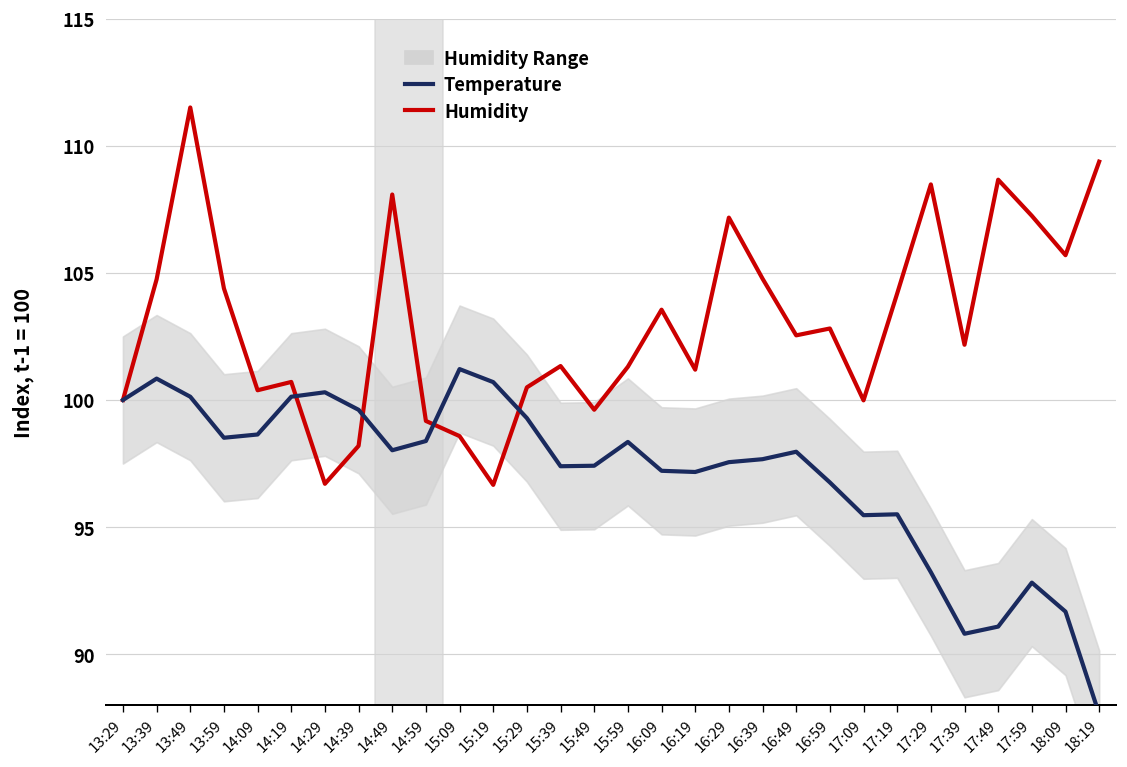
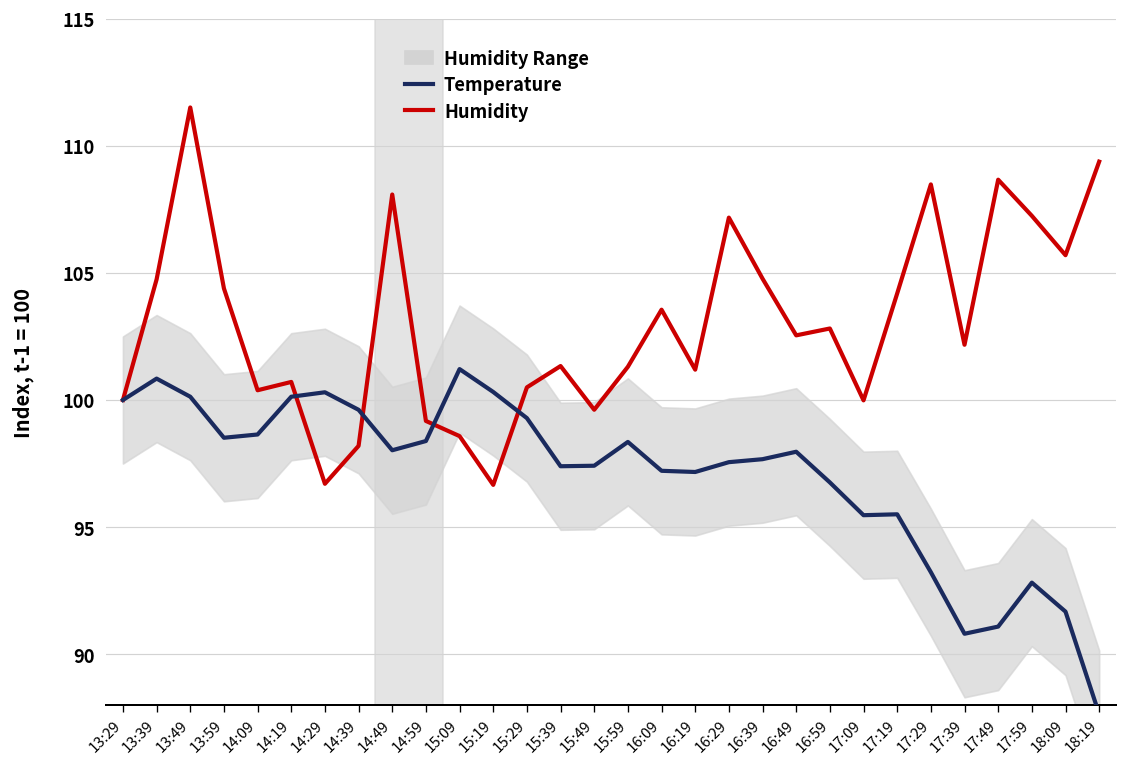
  {
    "Temperature": {
      "13:39": 100.8,
      "13:49": 100.1,
      "13:59": 98.5,
      "14:09": 98.6,
      "14:19": 100.1,
      "14:29": 100.3,
      "14:39": 99.6,
      "14:49": 98.0,
      "14:59": 98.4,
      "15:09": 101.2,
-     "15:19": 100.7,
+     "15:19": 100.3,
      "15:29": 99.3,
      "15:39": 97.4,
      "15:49": 97.4,
      "15:59": 98.4,
      "16:09": 97.2,
      "16:19": 97.2,
      "16:29": 97.6,
      "16:39": 97.7,
      "16:49": 98.0,
      "16:59": 96.8,
      "17:09": 95.5,
      "17:19": 95.5,
      "17:29": 93.2,
      "17:39": 90.8,
      "17:49": 91.1,
      "17:59": 92.8,
      "18:09": 91.7
    },
    "Humidity": {
      "13:39": 104.7,
      "13:49": 111.5,
      "13:59": 104.4,
      "14:09": 100.4,
      "14:19": 100.7,
      "14:29": 96.7,
      "14:39": 98.2,
      "14:49": 108.1,
      "14:59": 99.2,
      "15:09": 98.6,
      "15:19": 96.7,
      "15:29": 100.5,
      "15:39": 101.3,
      "15:49": 99.6,
      "15:59": 101.3,
      "16:09": 103.6,
      "16:19": 101.2,
      "16:29": 107.2,
      "16:39": 104.8,
      "16:49": 102.5,
      "16:59": 102.8,
      "17:09": 100.0,
      "17:19": 104.2,
      "17:29": 108.5,
      "17:39": 102.2,
      "17:49": 108.7,
      "17:59": 107.2,
      "18:09": 105.7,
      "18:19": 109.4
    }
  }
